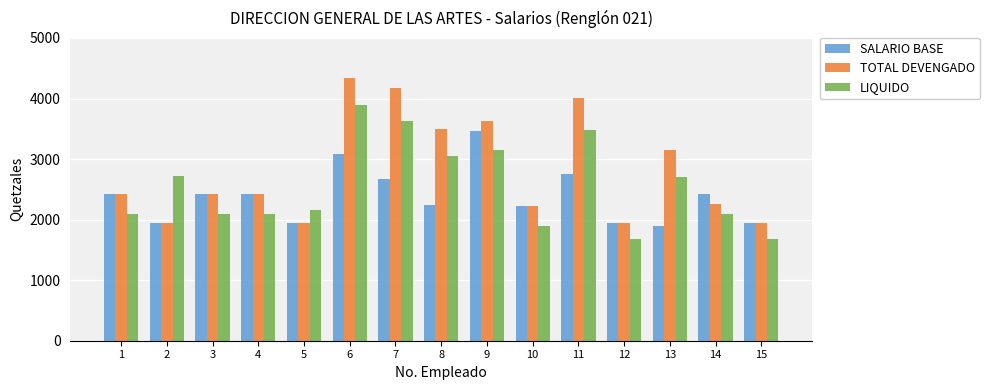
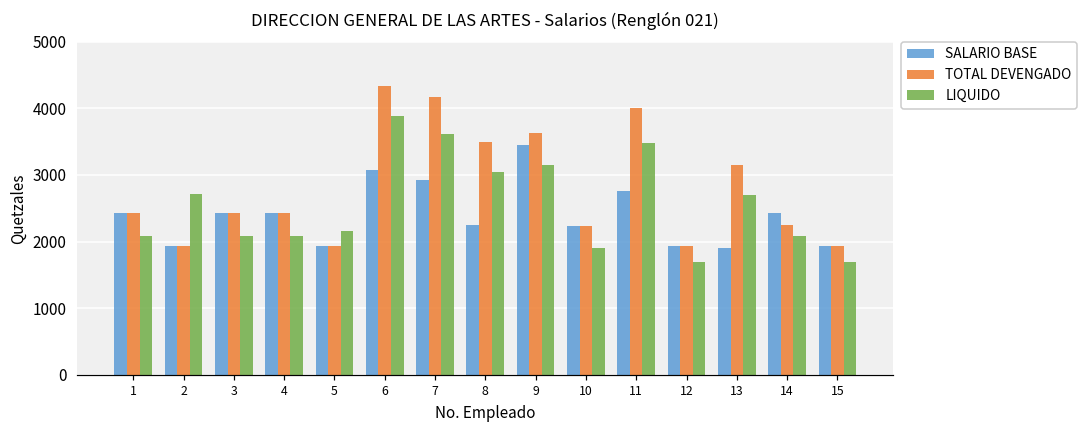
  {
    "SALARIO BASE": {
      "1": 2400,
      "2": 1900,
      "3": 2400,
      "4": 2400,
      "5": 1900,
      "6": 3100,
-     "7": 2700,
+     "7": 2900,
      "8": 2200,
      "9": 3500,
      "10": 2200,
      "11": 2800,
      "12": 1900,
      "13": 1900,
      "14": 2400,
      "15": 1900
    },
    "TOTAL DEVENGADO": {
      "1": 2400,
      "2": 1900,
      "3": 2400,
      "4": 2400,
      "5": 1900,
      "6": 4300,
      "7": 4200,
      "8": 3500,
      "9": 3600,
      "10": 2200,
      "11": 4000,
      "12": 1900,
      "13": 3200,
      "14": 2300,
      "15": 1900
    },
    "LIQUIDO": {
      "1": 2100,
      "2": 2700,
      "3": 2100,
      "4": 2100,
      "5": 2200,
      "6": 3900,
      "7": 3600,
      "8": 3000,
      "9": 3200,
      "10": 1900,
      "11": 3500,
      "12": 1700,
      "13": 2700,
      "14": 2100,
      "15": 1700
    }
  }
